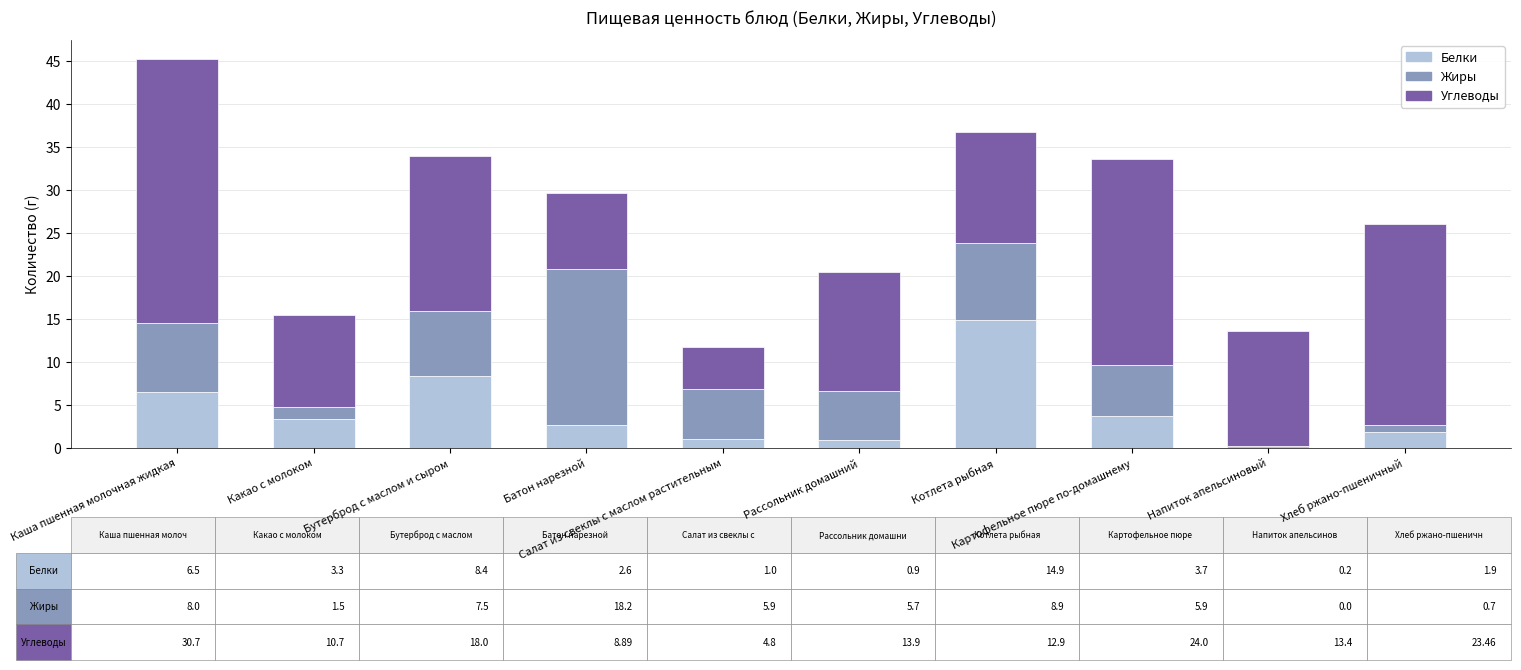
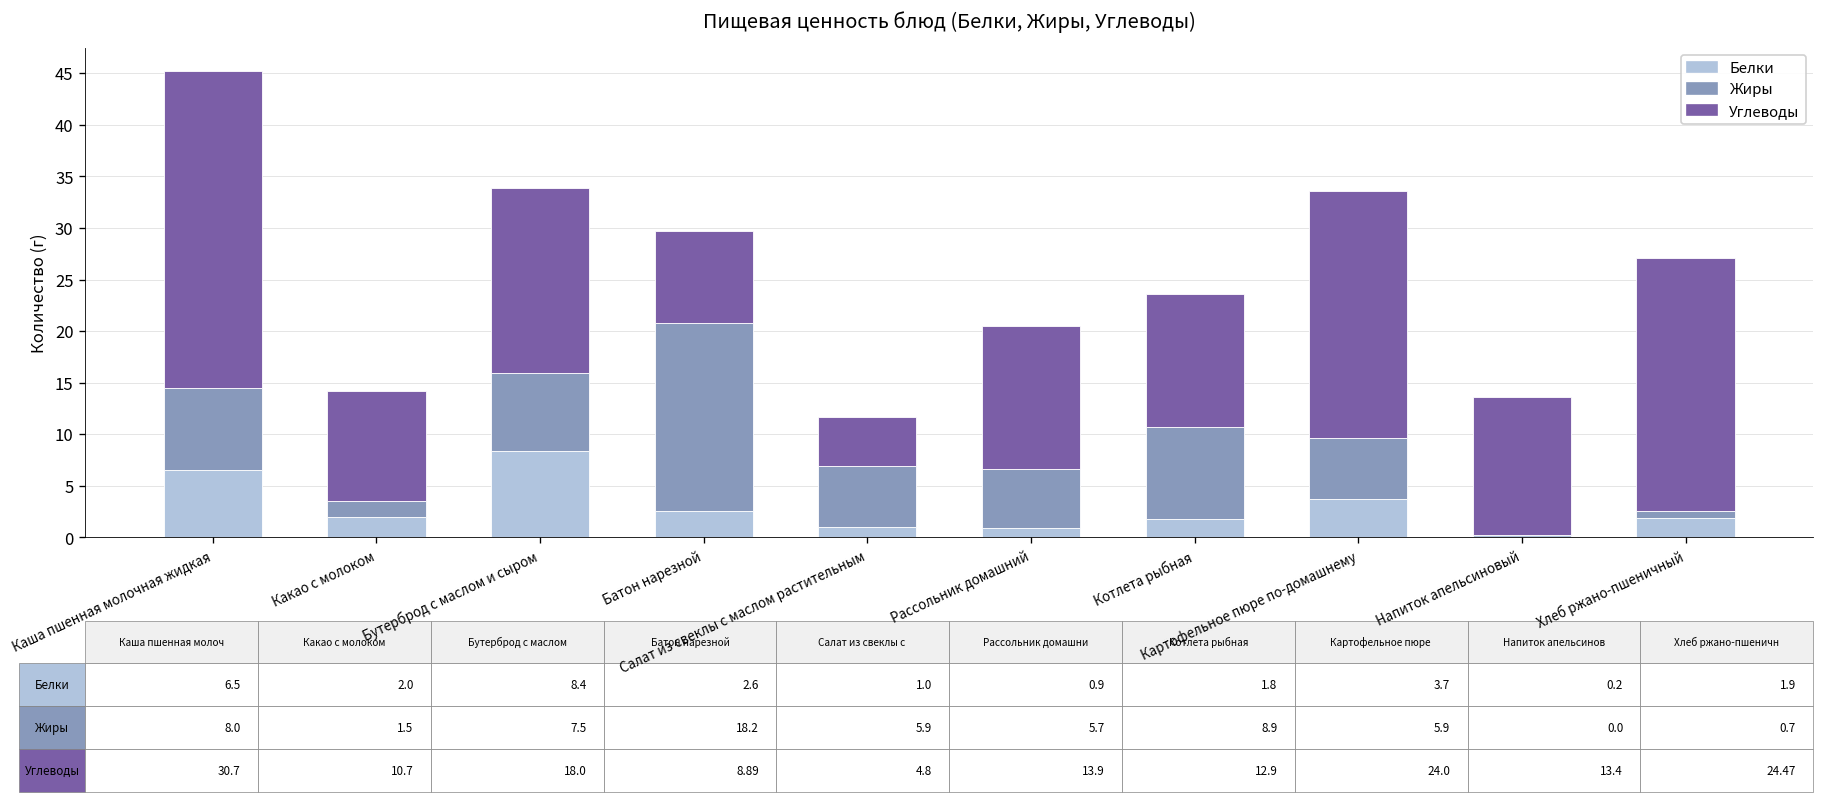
  {
    "Белки": {
-     "Какао с молоком": 3.3,
-     "Котлета рыбная": 14.9
+     "Какао с молоком": 2.0,
+     "Котлета рыбная": 1.8
    },
    "Жиры": {
      "Каша пшенная молочная жидкая": 8,
      "Какао с молоком": 2,
      "Бутерброд с маслом и сыром": 8,
      "Батон нарезной": 18,
      "Салат из свеклы с маслом растительным": 6,
      "Рассольник домашний": 6,
      "Котлета рыбная": 9,
      "Картофельное пюре по-домашнему": 6,
      "Напиток апельсиновый": 0,
      "Хлеб ржано-пшеничный": 1
    },
    "Углеводы": {
-     "Хлеб ржано-пшеничный": 23.46
+     "Хлеб ржано-пшеничный": 24.47
    }
  }
